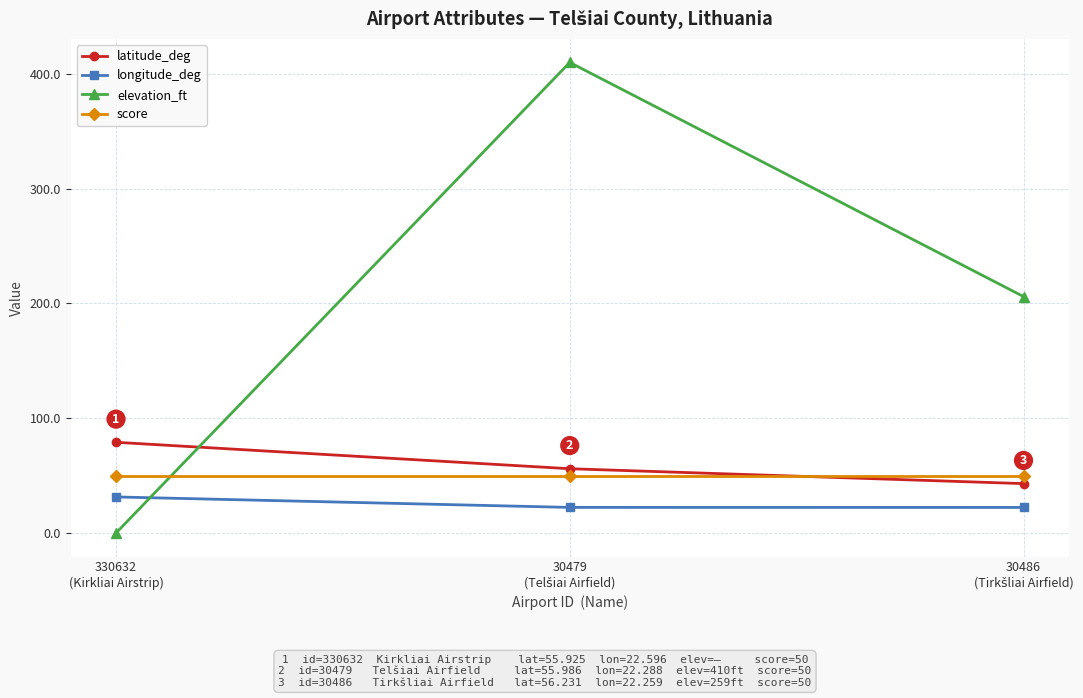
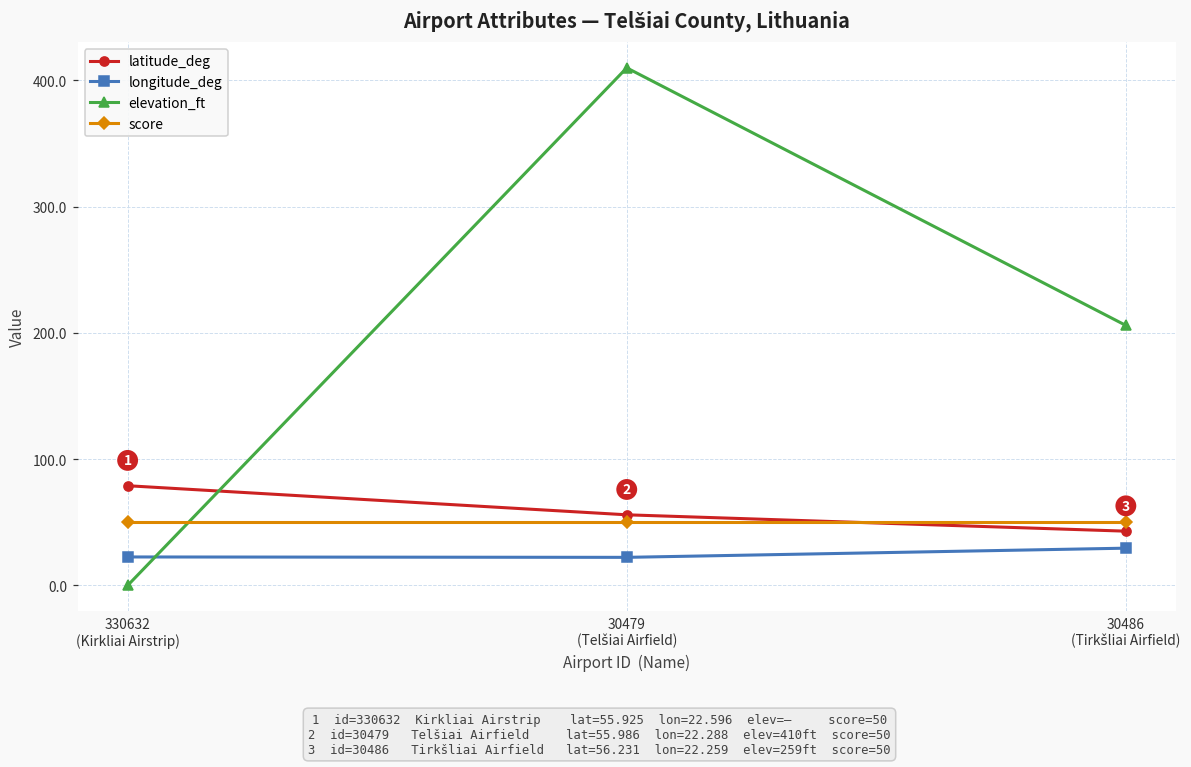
  {
    "latitude_deg": {
      "30486 (Tirkšliai Airfield)": 43
    },
    "longitude_deg": {
-     "330632 (Kirkliai Airstrip)": 31,
+     "330632 (Kirkliai Airstrip)": 23,
      "30479 (Telšiai Airfield)": 22,
-     "30486 (Tirkšliai Airfield)": 22
+     "30486 (Tirkšliai Airfield)": 30
    },
    "elevation_ft": {
      "330632 (Kirkliai Airstrip)": 0,
      "30479 (Telšiai Airfield)": 410,
      "30486 (Tirkšliai Airfield)": 206
    },
    "score": {
      "330632 (Kirkliai Airstrip)": 50,
      "30479 (Telšiai Airfield)": 50
    }
  }
